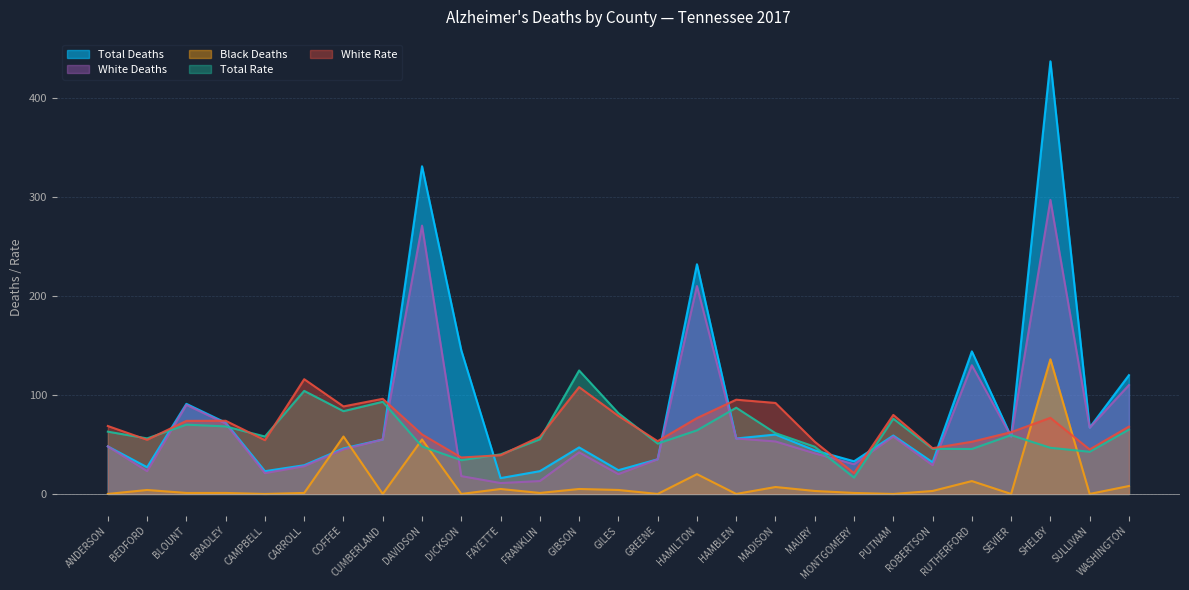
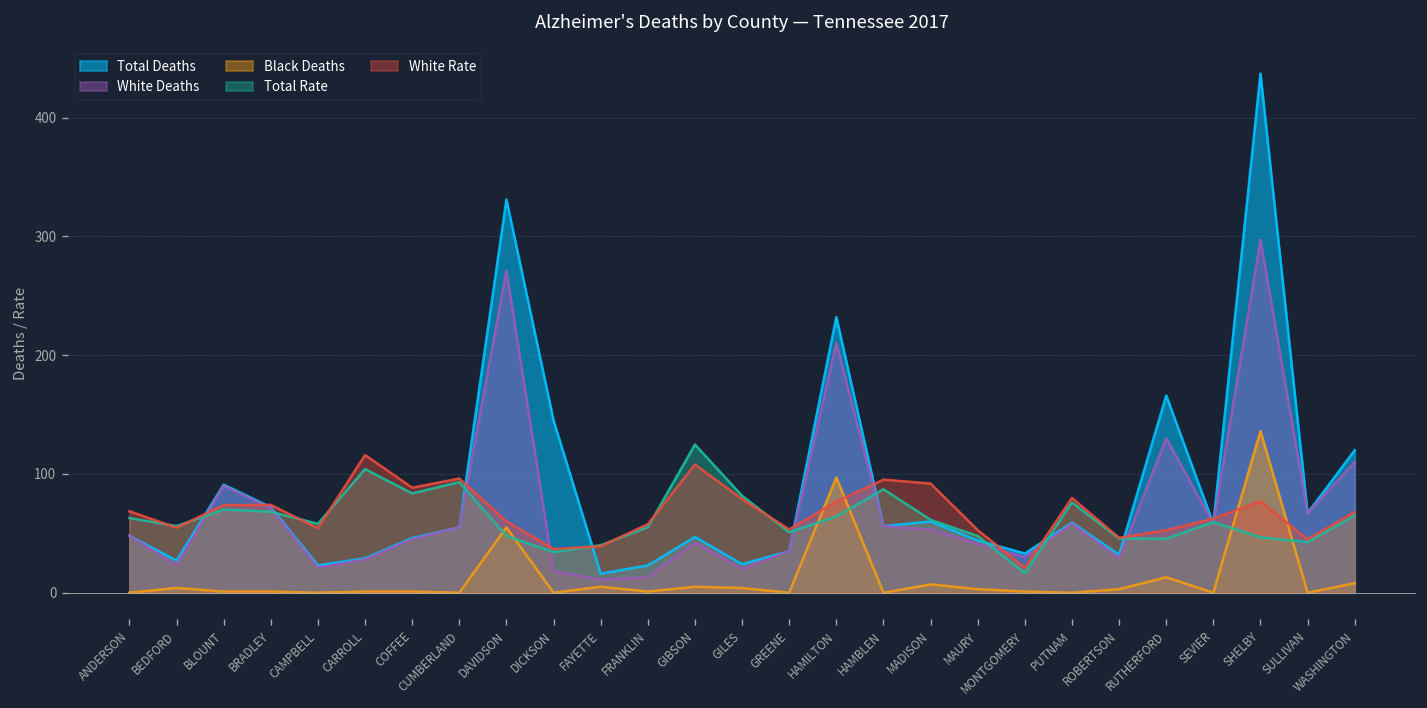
  {
    "Total Deaths": {
      "BEDFORD": 30,
      "DAVIDSON": 330,
      "DICKSON": 150,
      "FAYETTE": 20,
      "FRANKLIN": 20,
      "GIBSON": 50,
      "GILES": 20,
      "HAMILTON": 230,
      "MAURY": 40,
      "MONTGOMERY": 30,
      "ROBERTSON": 30,
-     "RUTHERFORD": 140,
+     "RUTHERFORD": 170,
      "SHELBY": 440,
      "WASHINGTON": 120
    },
    "White Deaths": {
      "BEDFORD": 20,
      "DAVIDSON": 270,
      "DICKSON": 20,
      "FAYETTE": 10,
      "FRANKLIN": 10,
      "GIBSON": 40,
      "GILES": 20,
      "HAMILTON": 210,
      "MADISON": 50,
      "MAURY": 40,
      "MONTGOMERY": 30,
      "ROBERTSON": 30,
      "RUTHERFORD": 130,
      "SHELBY": 300,
      "WASHINGTON": 110
    },
    "Black Deaths": {
      "ANDERSON": 0,
      "BEDFORD": 0,
      "BLOUNT": 0,
      "BRADLEY": 0,
      "CAMPBELL": 0,
      "CARROLL": 0,
-     "COFFEE": 60,
+     "COFFEE": 0,
      "CUMBERLAND": 0,
      "DAVIDSON": 60,
      "DICKSON": 0,
      "FAYETTE": 10,
      "FRANKLIN": 0,
      "GIBSON": 10,
      "GILES": 0,
      "GREENE": 0,
-     "HAMILTON": 20,
+     "HAMILTON": 100,
      "HAMBLEN": 0,
      "MADISON": 10,
      "MAURY": 0,
      "MONTGOMERY": 0,
      "PUTNAM": 0,
      "ROBERTSON": 0,
      "RUTHERFORD": 10,
      "SEVIER": 0,
      "SHELBY": 140,
      "SULLIVAN": 0,
      "WASHINGTON": 10
    },
    "Total Rate": {
      "ANDERSON": 60,
      "BLOUNT": 70,
      "BRADLEY": 70,
      "CAMPBELL": 60,
      "CARROLL": 100,
      "COFFEE": 80,
      "CUMBERLAND": 90,
      "DAVIDSON": 50,
      "DICKSON": 30,
      "GIBSON": 120,
      "GILES": 80,
      "HAMILTON": 60,
      "HAMBLEN": 90,
      "MAURY": 50,
      "MONTGOMERY": 20,
      "PUTNAM": 80,
      "RUTHERFORD": 50,
      "SHELBY": 50,
      "WASHINGTON": 70
    },
    "White Rate": {
      "ANDERSON": 70,
      "BLOUNT": 70,
      "CAMPBELL": 50,
      "CARROLL": 120,
      "COFFEE": 90,
      "CUMBERLAND": 100,
      "DAVIDSON": 60,
      "DICKSON": 40,
      "GIBSON": 110,
      "GILES": 80,
      "HAMILTON": 80,
      "HAMBLEN": 100,
      "MADISON": 90,
      "MAURY": 50,
      "MONTGOMERY": 20,
      "PUTNAM": 80,
      "RUTHERFORD": 50,
      "SEVIER": 60,
      "SHELBY": 80,
      "WASHINGTON": 70
    }
  }
